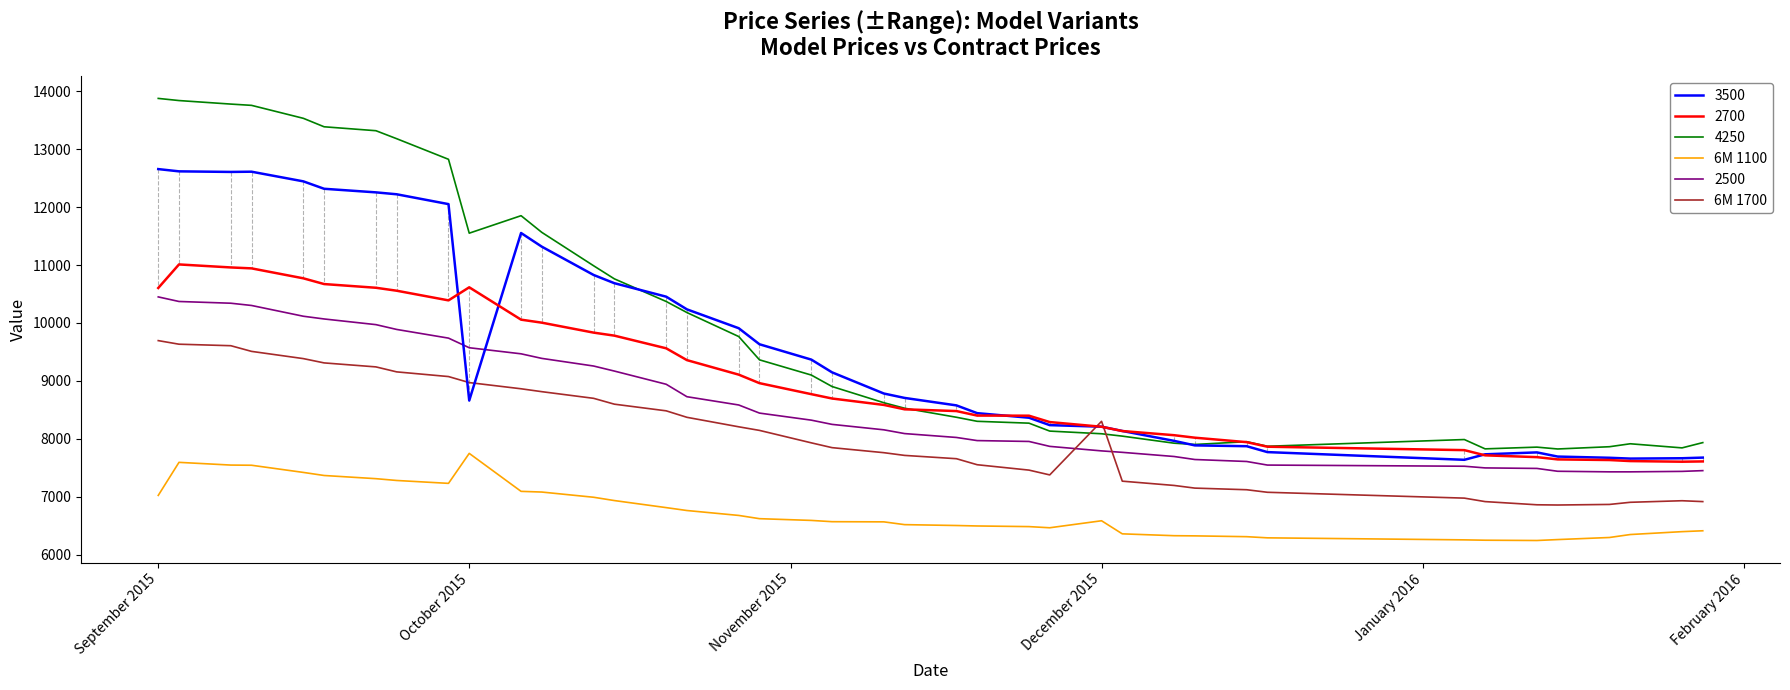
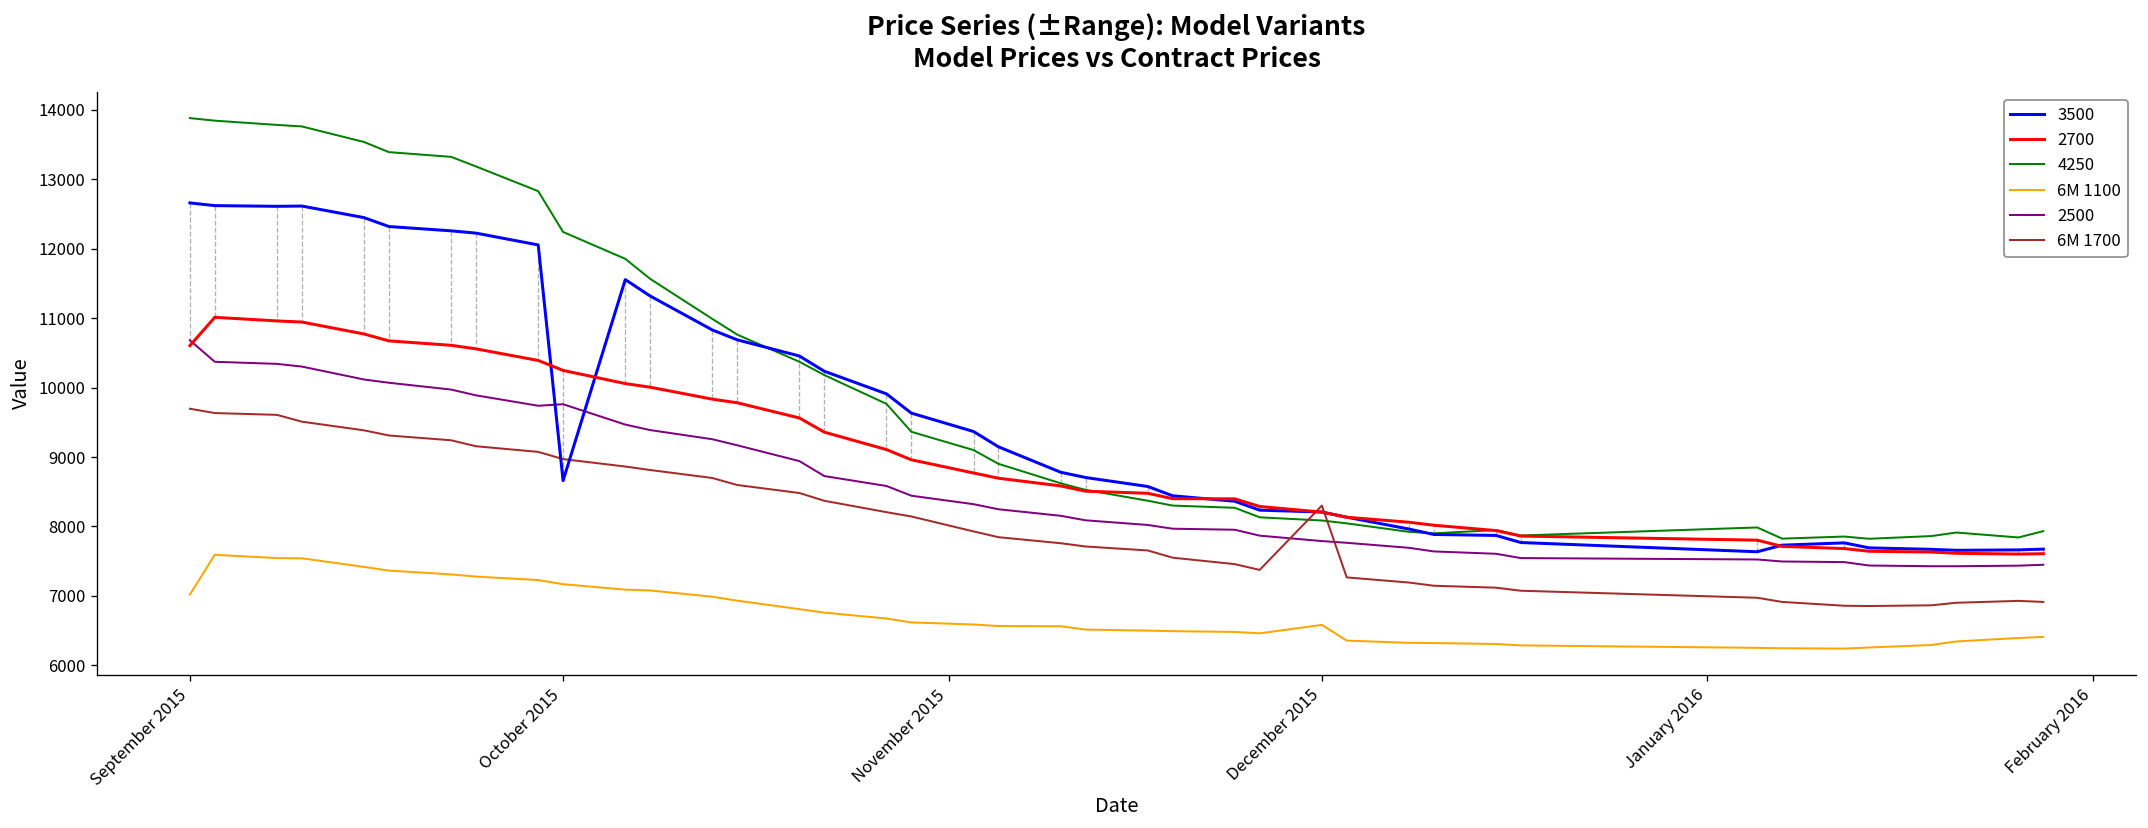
  {
    "2700": {
-     "October 2015": 10600
+     "October 2015": 10200
    },
    "4250": {
      "September 2015": 13900,
-     "October 2015": 11600,
+     "October 2015": 12200,
      "December 2015": 8100
    },
    "6M 1100": {
      "September 2015": 7000,
-     "October 2015": 7700,
+     "October 2015": 7200,
      "December 2015": 6600
    },
    "2500": {
-     "September 2015": 10500,
-     "October 2015": 9600,
+     "September 2015": 10700,
+     "October 2015": 9800,
      "December 2015": 7800
    },
    "6M 1700": {
      "September 2015": 9700,
      "October 2015": 9000,
      "December 2015": 8300
    }
  }
